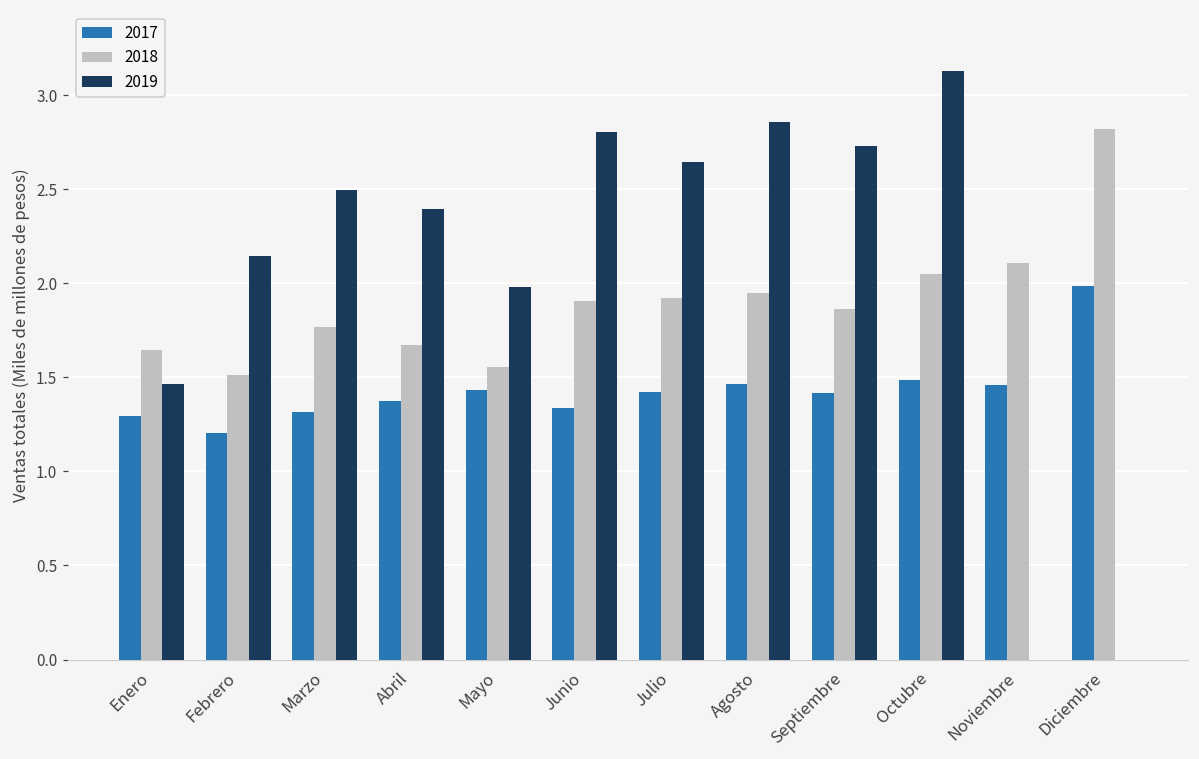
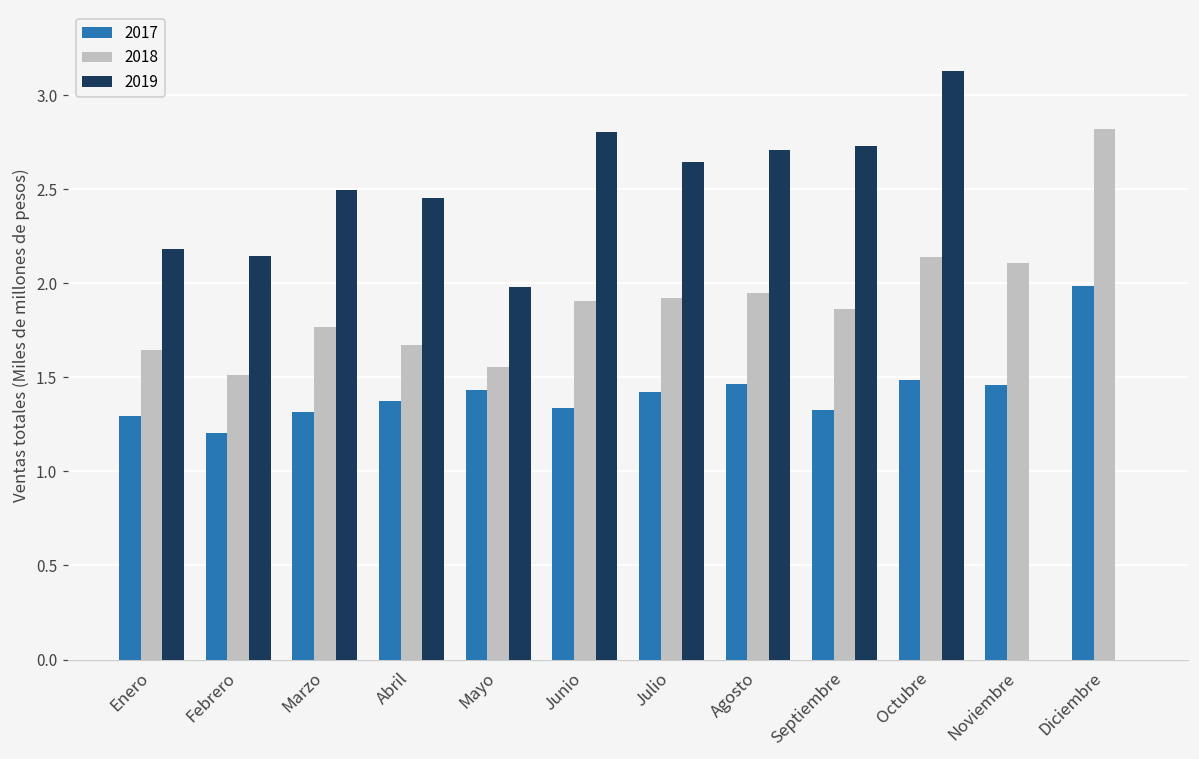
  {
    "2017": {
      "Enero": 1.30,
      "Febrero": 1.20,
      "Marzo": 1.31,
      "Abril": 1.38,
      "Mayo": 1.43,
      "Junio": 1.34,
      "Julio": 1.42,
      "Agosto": 1.47,
-     "Septiembre": 1.42,
+     "Septiembre": 1.33,
      "Octubre": 1.49,
      "Noviembre": 1.46,
      "Diciembre": 1.99
    },
    "2018": {
      "Enero": 1.65,
      "Febrero": 1.51,
      "Marzo": 1.77,
      "Abril": 1.67,
      "Mayo": 1.55,
      "Junio": 1.90,
      "Julio": 1.92,
      "Agosto": 1.95,
      "Septiembre": 1.86,
-     "Octubre": 2.05,
+     "Octubre": 2.14,
      "Noviembre": 2.11,
      "Diciembre": 2.82
    },
    "2019": {
-     "Enero": 1.46,
+     "Enero": 2.18,
      "Febrero": 2.15,
      "Marzo": 2.50,
-     "Abril": 2.39,
+     "Abril": 2.46,
      "Mayo": 1.98,
      "Junio": 2.80,
      "Julio": 2.65,
-     "Agosto": 2.86,
+     "Agosto": 2.71,
      "Septiembre": 2.73,
      "Octubre": 3.13,
      "Noviembre": 0.00,
      "Diciembre": 0.00
    }
  }
